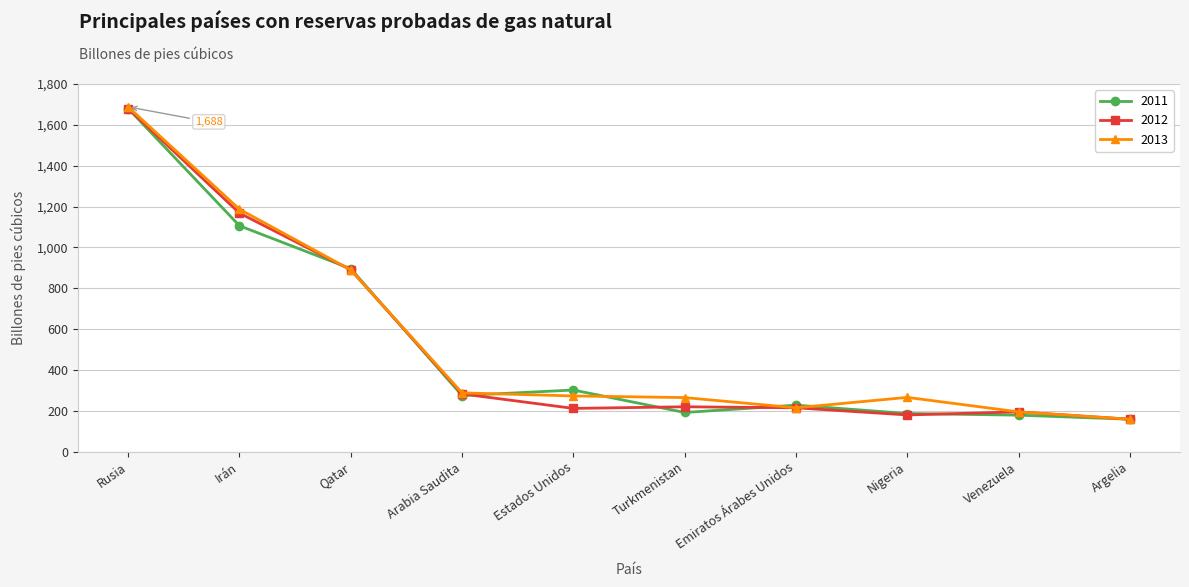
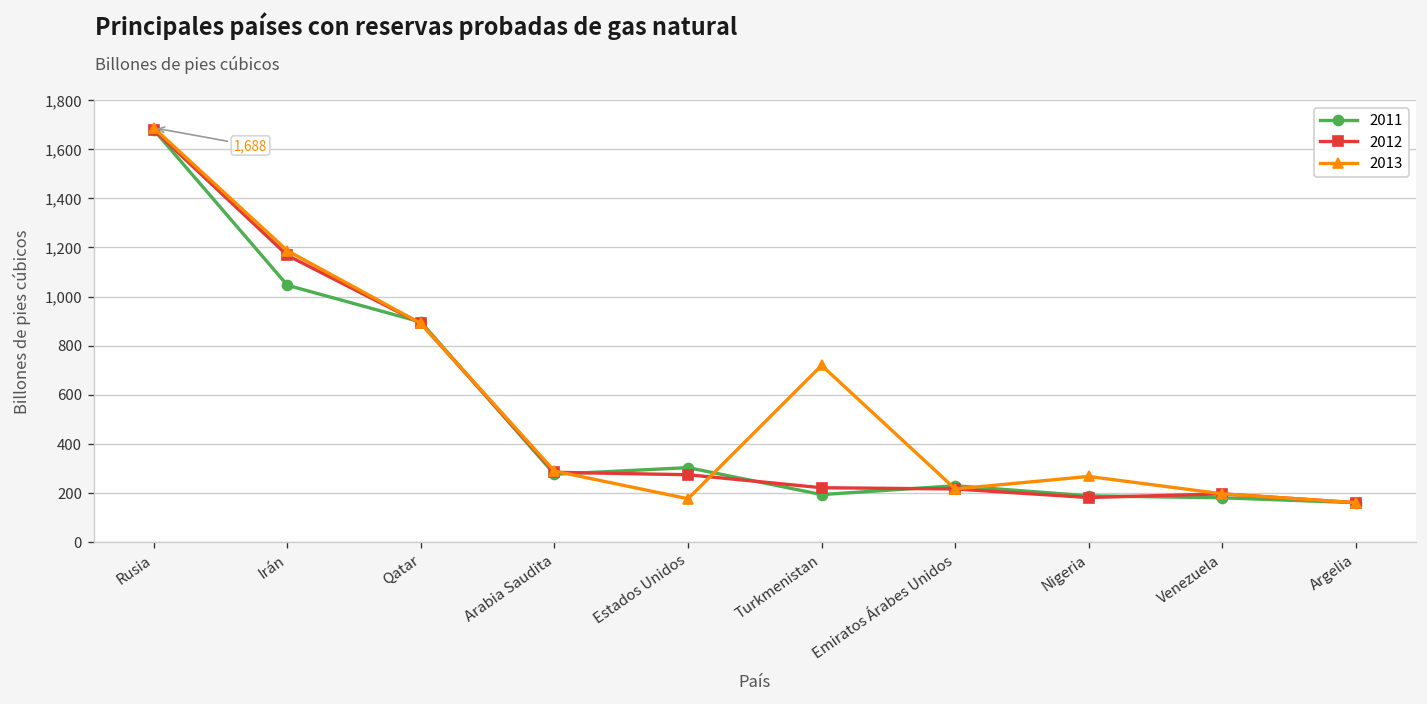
  {
    "2011": {
-     "Irán": "1,110",
+     "Irán": "1,050",
      "Estados Unidos": "300",
      "Turkmenistan": "190",
      "Emiratos Árabes Unidos": "230",
      "Venezuela": "180"
    },
    "2012": {
      "Irán": "1,170",
-     "Estados Unidos": "210",
+     "Estados Unidos": "270",
      "Turkmenistan": "220"
    },
    "2013": {
      "Irán": "1,190",
-     "Estados Unidos": "270",
-     "Turkmenistan": "270",
+     "Estados Unidos": "180",
+     "Turkmenistan": "720",
      "Nigeria": "270"
    }
  }
